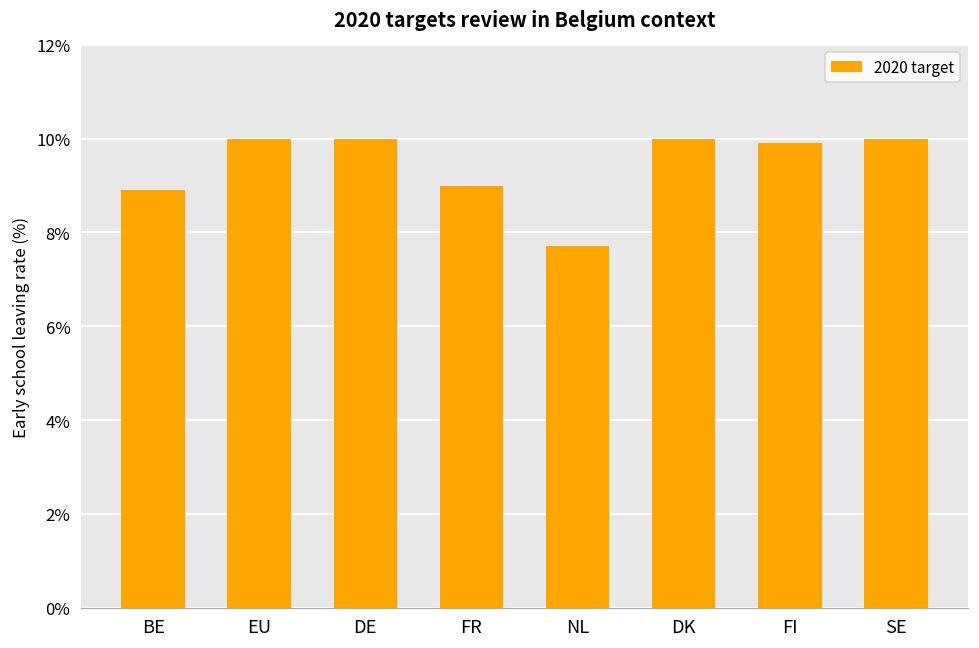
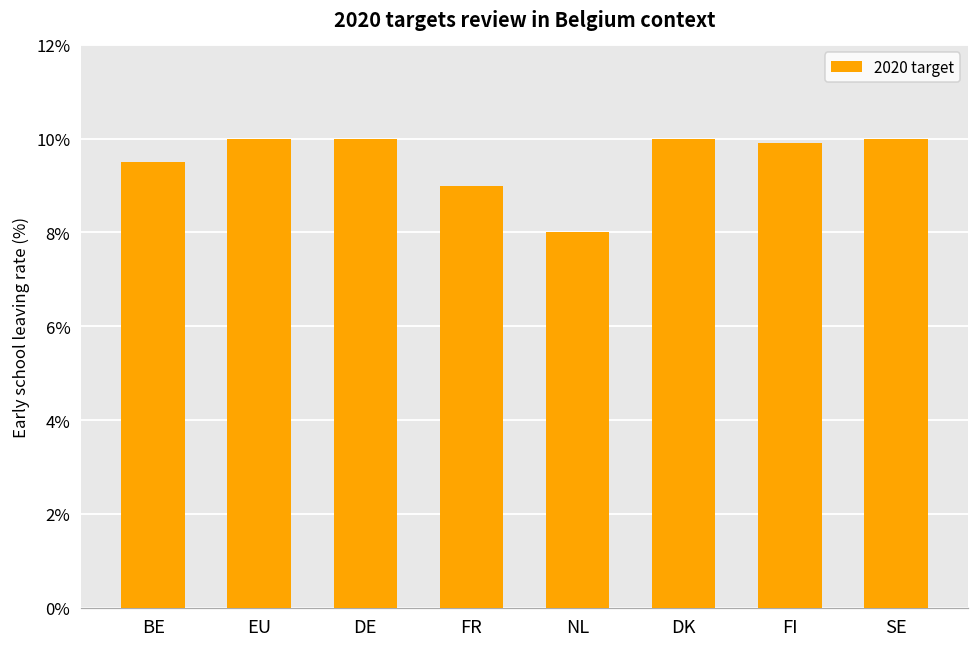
  {
-   "BE": "8.9%",
+   "BE": "9.5%",
    "EU": "10.0%",
    "DE": "10.0%",
    "FR": "9.0%",
-   "NL": "7.7%",
+   "NL": "8.0%",
    "DK": "10.0%",
    "FI": "9.9%",
    "SE": "10.0%"
  }
